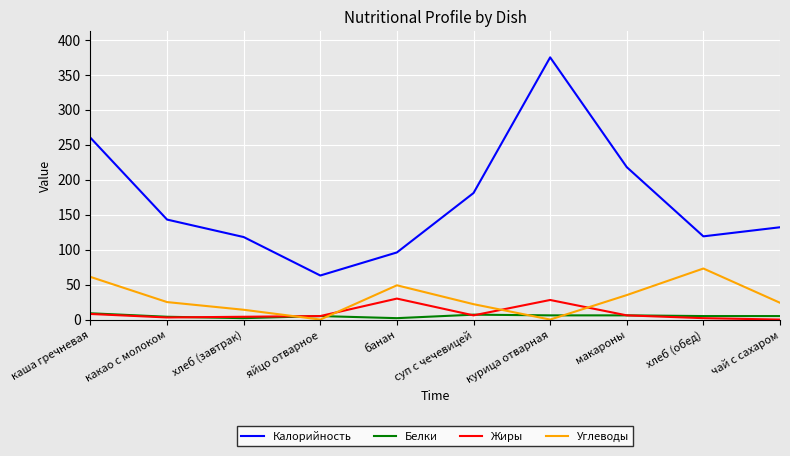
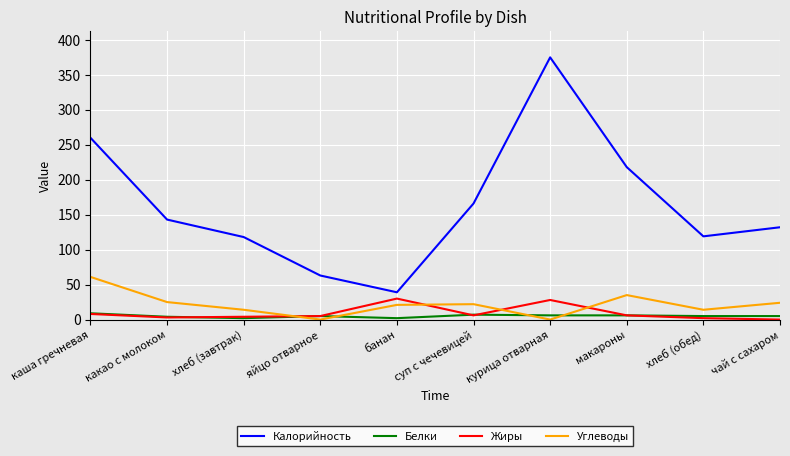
  {
    "Калорийность": {
      "каша гречневая": 260,
      "какао с молоком": 140,
      "хлеб (завтрак)": 120,
      "яйцо отварное": 60,
-     "банан": 100,
-     "суп с чечевицей": 180,
+     "банан": 40,
+     "суп с чечевицей": 170,
      "курица отварная": 380,
      "макароны": 220,
      "хлеб (обед)": 120,
      "чай с сахаром": 130
    },
    "Белки": {
      "банан": 0,
      "курица отварная": 10,
      "чай с сахаром": 10
    },
    "Жиры": {
      "банан": 30,
      "курица отварная": 30,
      "чай с сахаром": 0
    },
    "Углеводы": {
      "каша гречневая": 60,
      "какао с молоком": 30,
      "хлеб (завтрак)": 10,
      "яйцо отварное": 0,
-     "банан": 50,
+     "банан": 20,
      "суп с чечевицей": 20,
      "курица отварная": 0,
      "макароны": 40,
-     "хлеб (обед)": 70,
+     "хлеб (обед)": 10,
      "чай с сахаром": 20
    }
  }
